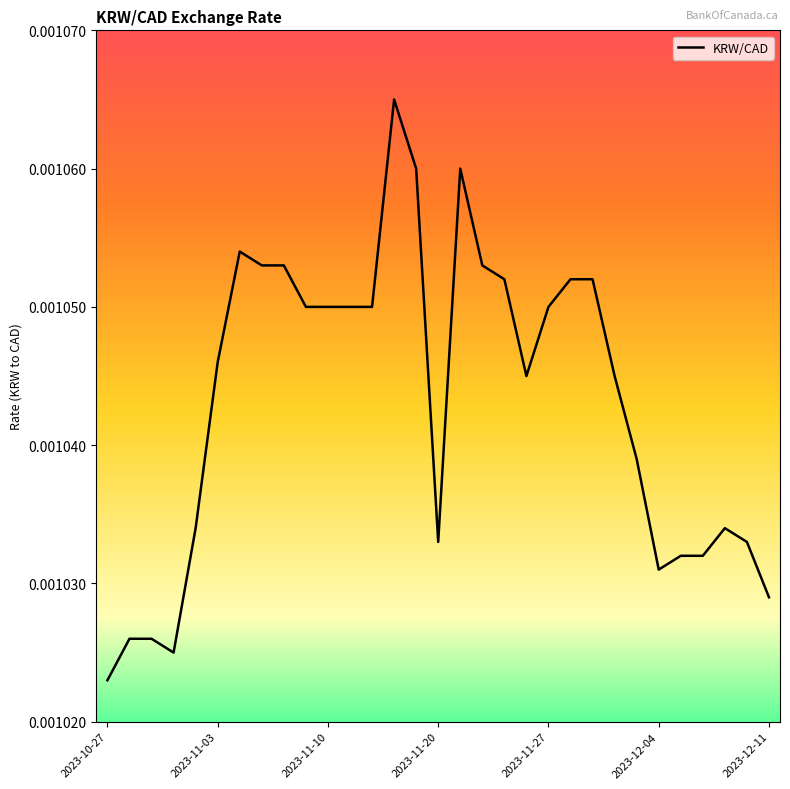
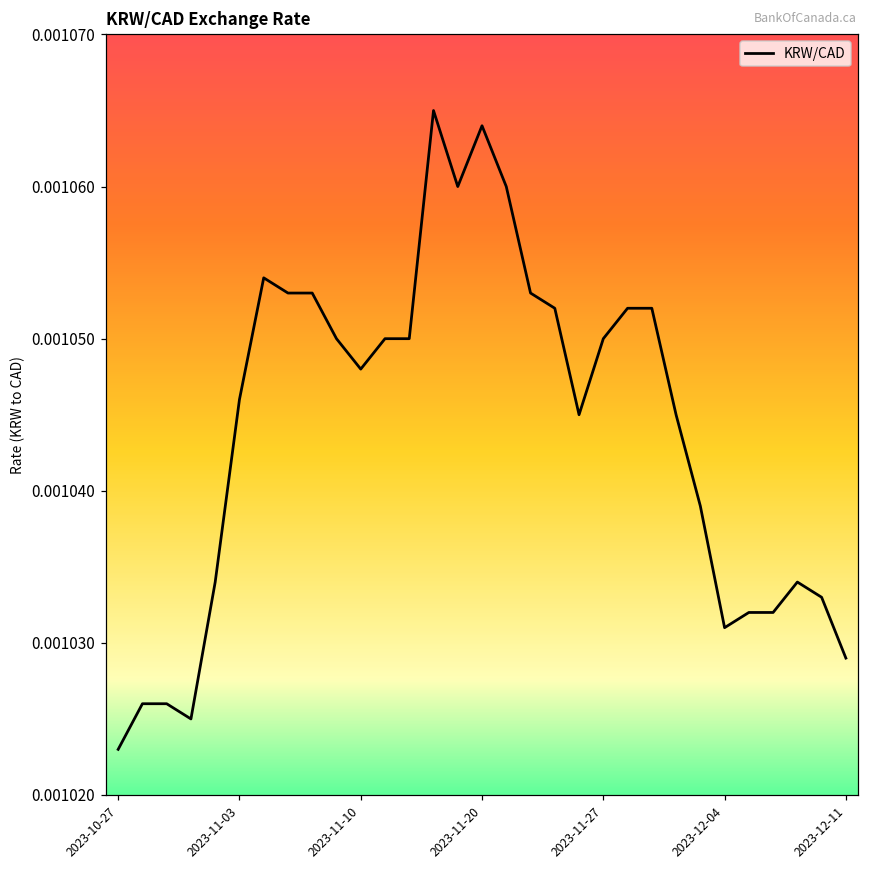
  {
    "2023-10-27": 0.001023,
    "2023-11-03": 0.001046,
-   "2023-11-10": 0.001050,
-   "2023-11-20": 0.001033,
+   "2023-11-10": 0.001048,
+   "2023-11-20": 0.001064,
    "2023-11-27": 0.001050,
    "2023-12-04": 0.001031,
    "2023-12-11": 0.001029
  }
